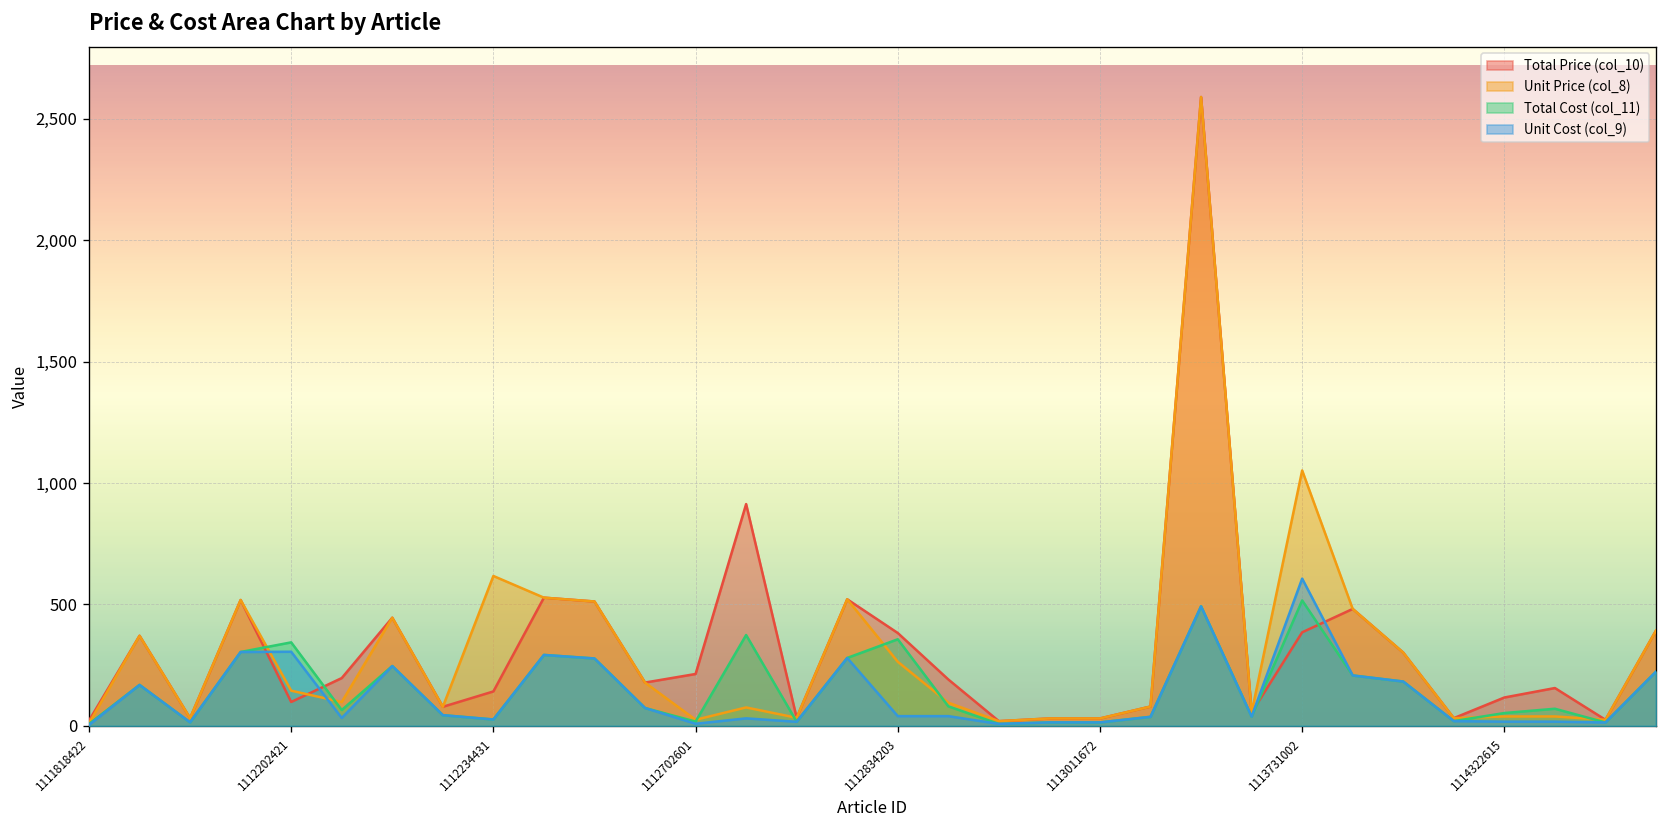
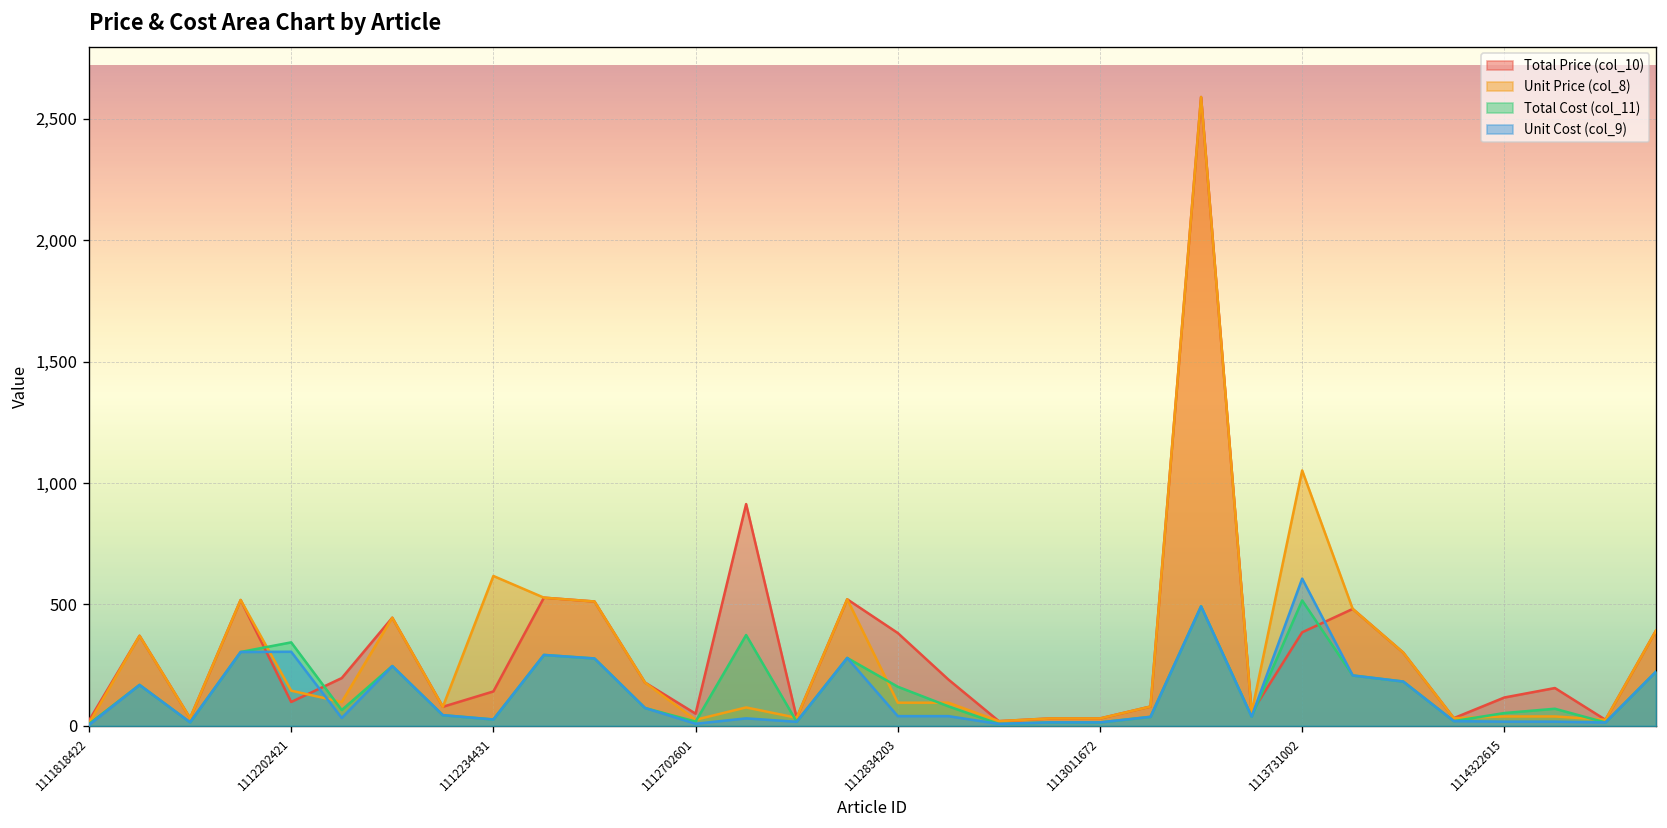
  {
    "Total Price (col_10)": {
      "1112202421": "100",
      "1112234431": "140",
-     "1112702601": "210",
+     "1112702601": "50",
      "1112834203": "380",
      "1113731002": "390",
      "1114322615": "120"
    },
    "Unit Price (col_8)": {
      "1112202421": "150",
      "1112234431": "620",
-     "1112834203": "260",
+     "1112834203": "100",
      "1113731002": "1,050",
      "1114322615": "40"
    },
    "Total Cost (col_11)": {
      "1112202421": "340",
-     "1112834203": "360",
+     "1112834203": "160",
      "1113731002": "520",
      "1114322615": "50"
    },
    "Unit Cost (col_9)": {
      "1112202421": "310",
      "1112834203": "40",
      "1113731002": "610",
      "1114322615": "20"
    }
  }
